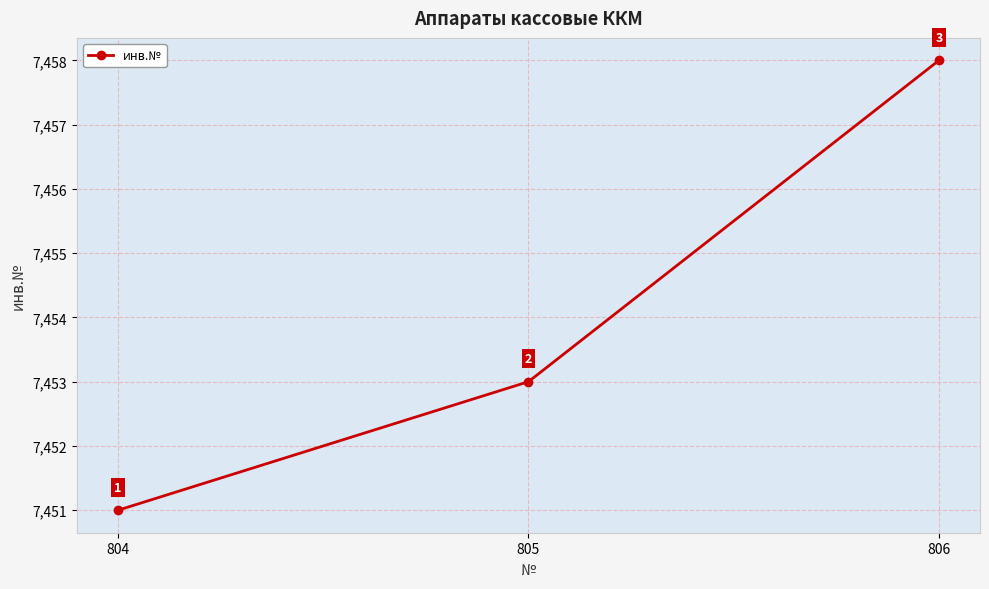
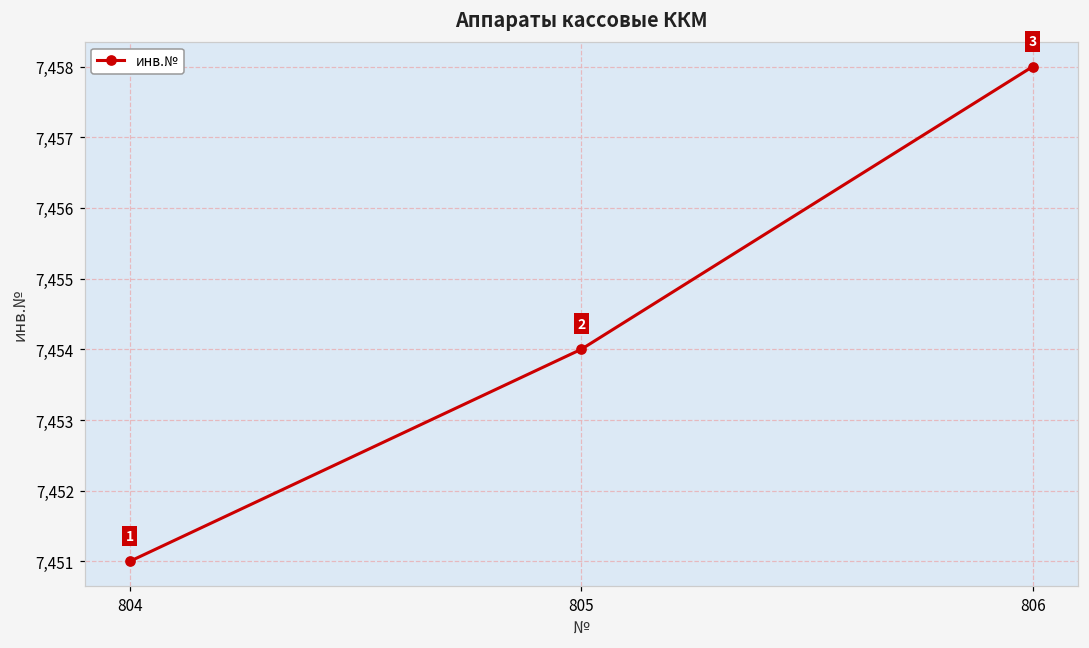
  {
-   "805": "7,453"
+   "805": "7,454"
  }
